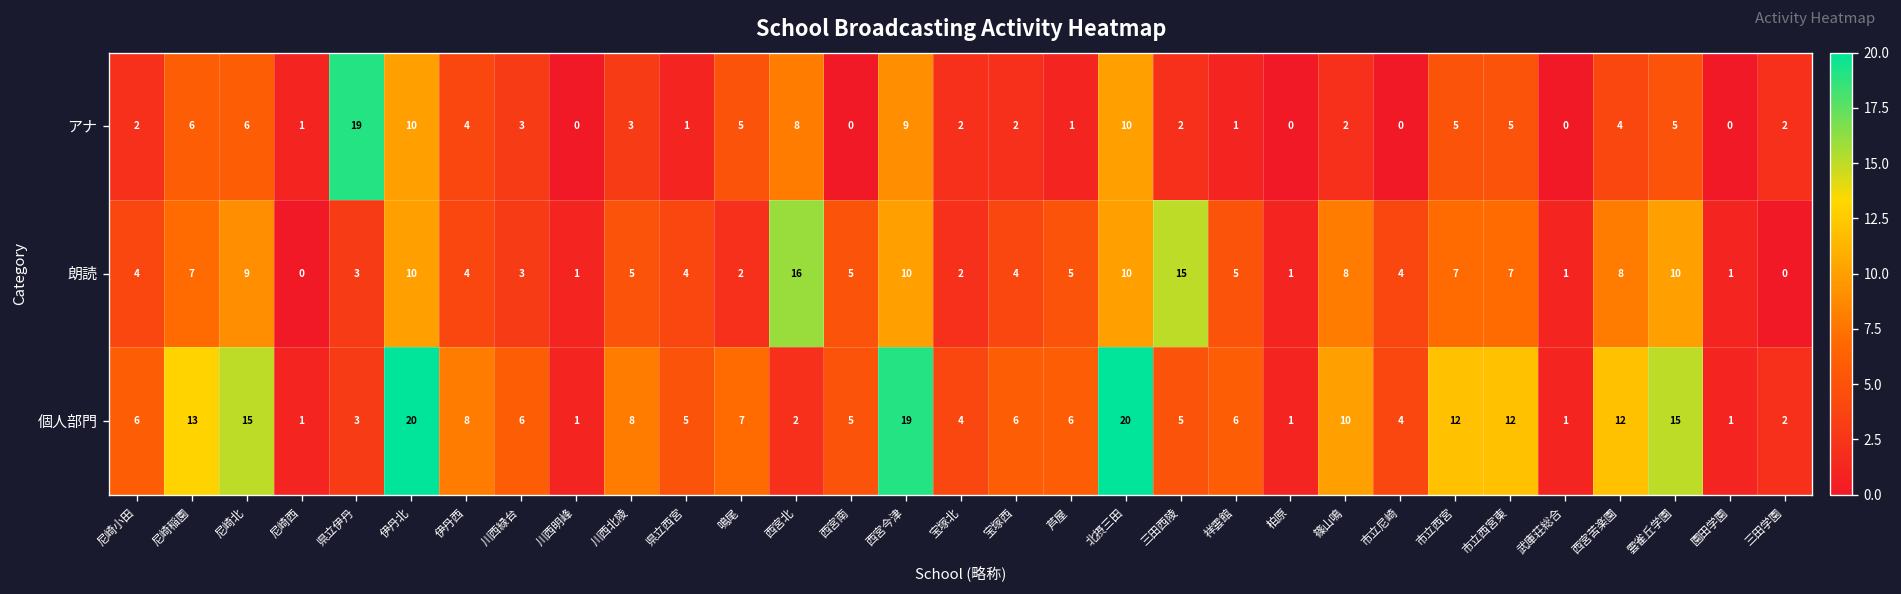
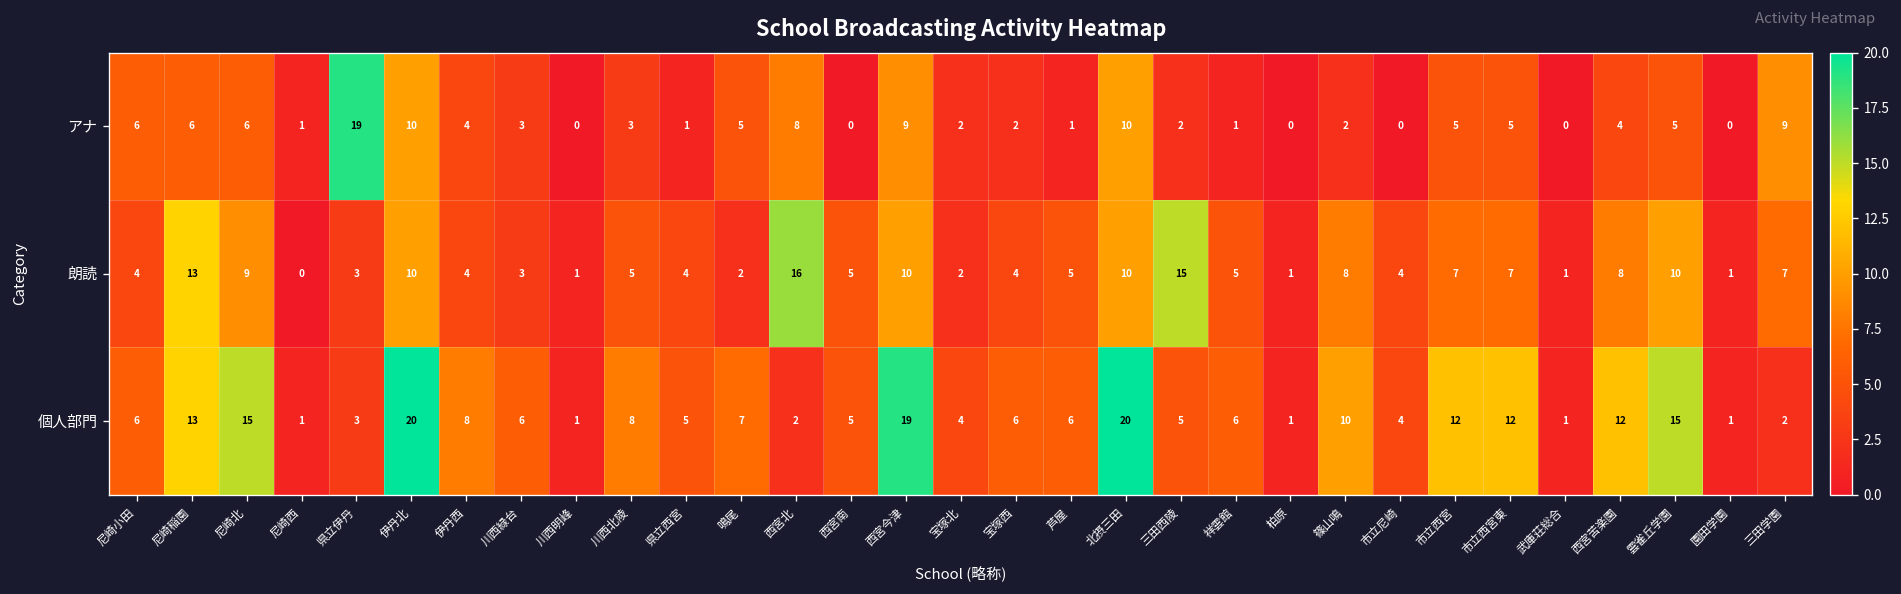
  {
    "アナ": {
-     "尼崎小田": 2,
+     "尼崎小田": 6,
      "尼崎稲園": 6,
      "尼崎北": 6,
      "尼崎西": 1,
      "県立伊丹": 19,
      "伊丹北": 10,
      "伊丹西": 4,
      "川西緑台": 3,
      "川西明峰": 0,
      "川西北陵": 3,
      "県立西宮": 1,
      "鳴尾": 5,
      "西宮北": 8,
      "西宮南": 0,
      "西宮今津": 9,
      "宝塚北": 2,
      "宝塚西": 2,
      "芦屋": 1,
      "北摂三田": 10,
      "三田西陵": 2,
      "祥雲館": 1,
      "柏原": 0,
      "篠山鳴": 2,
      "市立尼崎": 0,
      "市立西宮": 5,
      "市立西宮東": 5,
      "武庫荘総合": 0,
      "西宮苦楽園": 4,
      "雲雀丘学園": 5,
      "園田学園": 0,
-     "三田学園": 2
+     "三田学園": 9
    },
    "朗読": {
      "尼崎小田": 4,
-     "尼崎稲園": 7,
+     "尼崎稲園": 13,
      "尼崎北": 9,
      "尼崎西": 0,
      "県立伊丹": 3,
      "伊丹北": 10,
      "伊丹西": 4,
      "川西緑台": 3,
      "川西明峰": 1,
      "川西北陵": 5,
      "県立西宮": 4,
      "鳴尾": 2,
      "西宮北": 16,
      "西宮南": 5,
      "西宮今津": 10,
      "宝塚北": 2,
      "宝塚西": 4,
      "芦屋": 5,
      "北摂三田": 10,
      "三田西陵": 15,
      "祥雲館": 5,
      "柏原": 1,
      "篠山鳴": 8,
      "市立尼崎": 4,
      "市立西宮": 7,
      "市立西宮東": 7,
      "武庫荘総合": 1,
      "西宮苦楽園": 8,
      "雲雀丘学園": 10,
      "園田学園": 1,
-     "三田学園": 0
+     "三田学園": 7
    },
    "個人部門": {
      "尼崎小田": 6,
      "尼崎稲園": 13,
      "尼崎北": 15,
      "尼崎西": 1,
      "県立伊丹": 3,
      "伊丹北": 20,
      "伊丹西": 8,
      "川西緑台": 6,
      "川西明峰": 1,
      "川西北陵": 8,
      "県立西宮": 5,
      "鳴尾": 7,
      "西宮北": 2,
      "西宮南": 5,
      "西宮今津": 19,
      "宝塚北": 4,
      "宝塚西": 6,
      "芦屋": 6,
      "北摂三田": 20,
      "三田西陵": 5,
      "祥雲館": 6,
      "柏原": 1,
      "篠山鳴": 10,
      "市立尼崎": 4,
      "市立西宮": 12,
      "市立西宮東": 12,
      "武庫荘総合": 1,
      "西宮苦楽園": 12,
      "雲雀丘学園": 15,
      "園田学園": 1,
      "三田学園": 2
    }
  }
